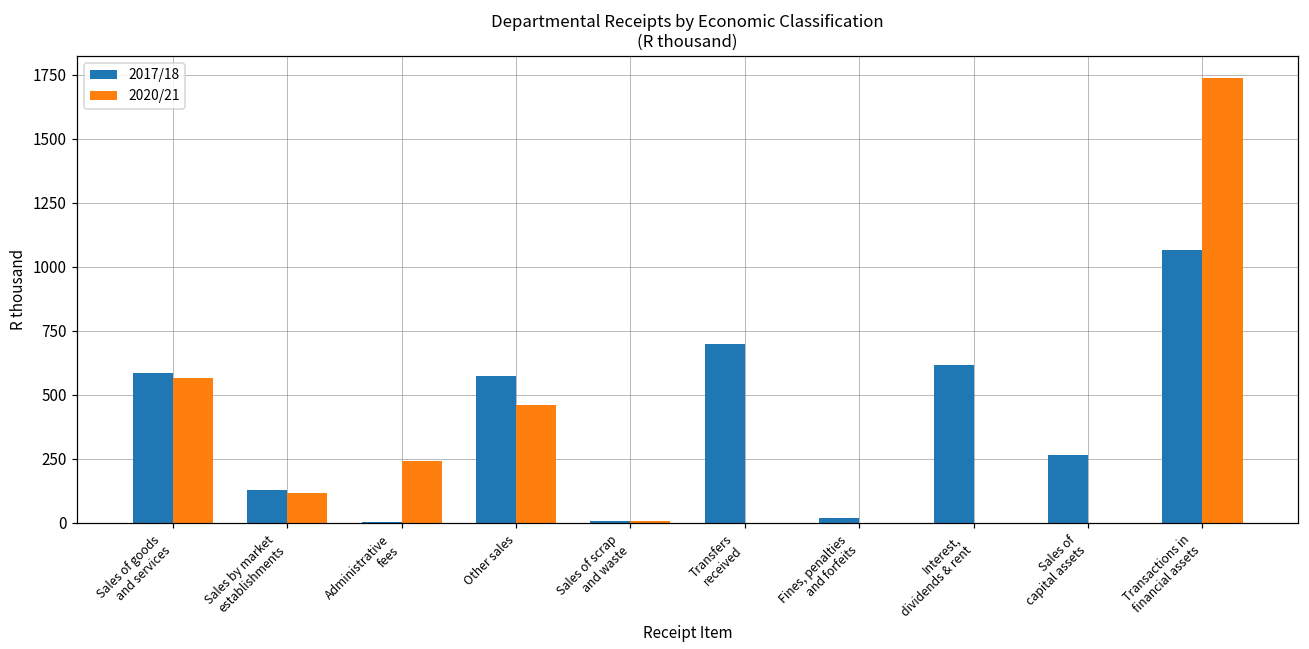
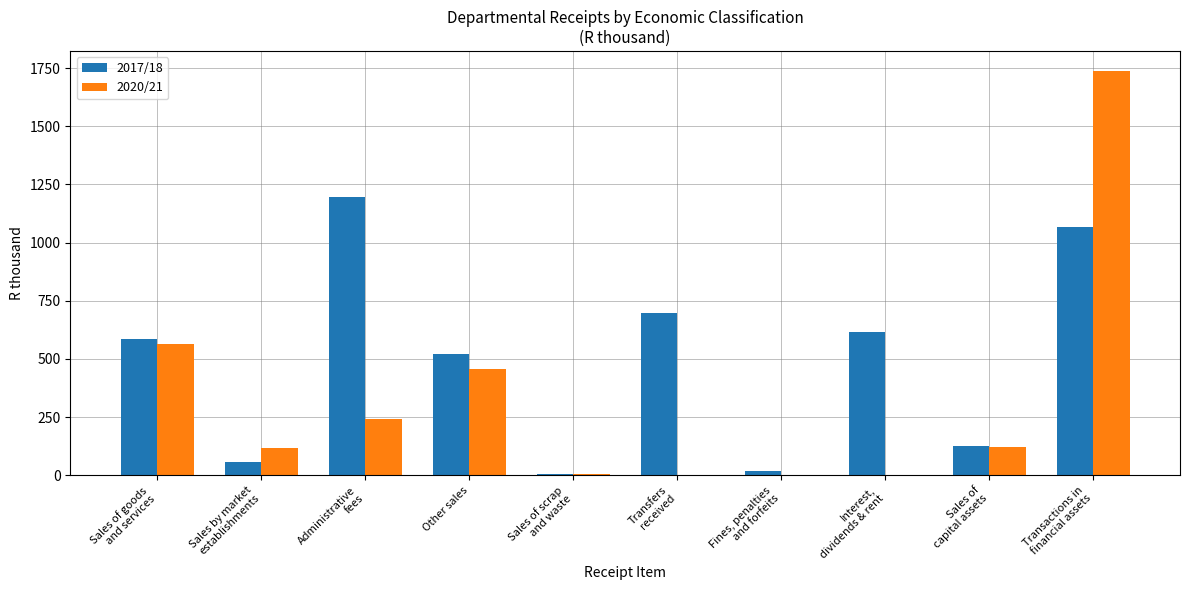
  {
    "2017/18": {
      "Sales of goods and services": 580,
-     "Sales by market establishments": 130,
-     "Administrative fees": 0,
-     "Other sales": 570,
+     "Sales by market establishments": 60,
+     "Administrative fees": 1200,
+     "Other sales": 520,
      "Transfers received": 700,
      "Fines, penalties and forfeits": 20,
      "Interest, dividends & rent": 620,
-     "Sales of capital assets": 270,
+     "Sales of capital assets": 130,
      "Transactions in financial assets": 1070
    },
    "2020/21": {
      "Sales of goods and services": 560,
      "Sales by market establishments": 120,
      "Administrative fees": 240,
      "Other sales": 460,
      "Transfers received": 0,
      "Fines, penalties and forfeits": 0,
-     "Sales of capital assets": 0,
+     "Sales of capital assets": 120,
      "Transactions in financial assets": 1740
    }
  }
